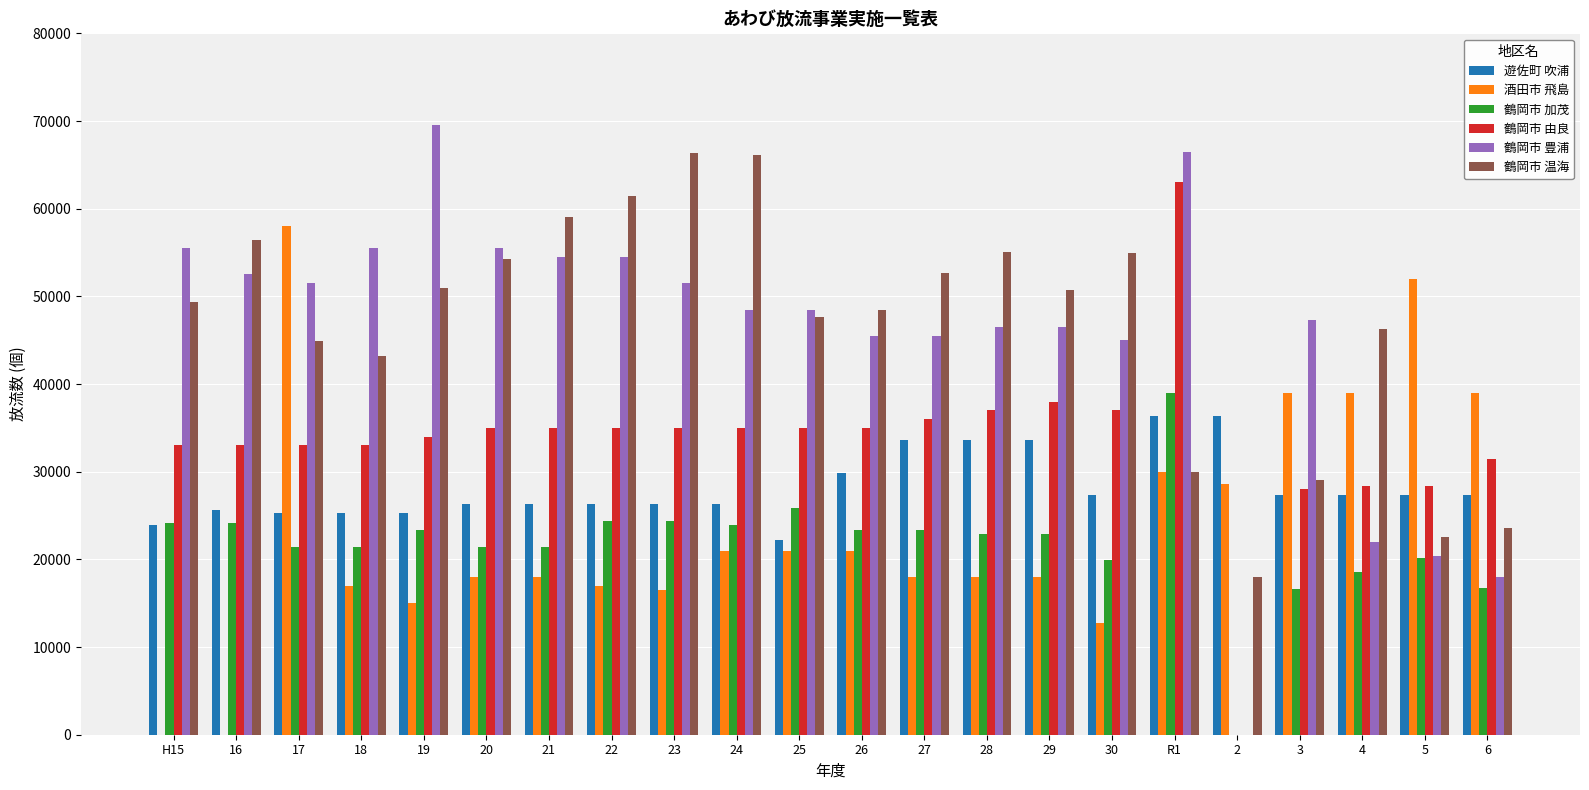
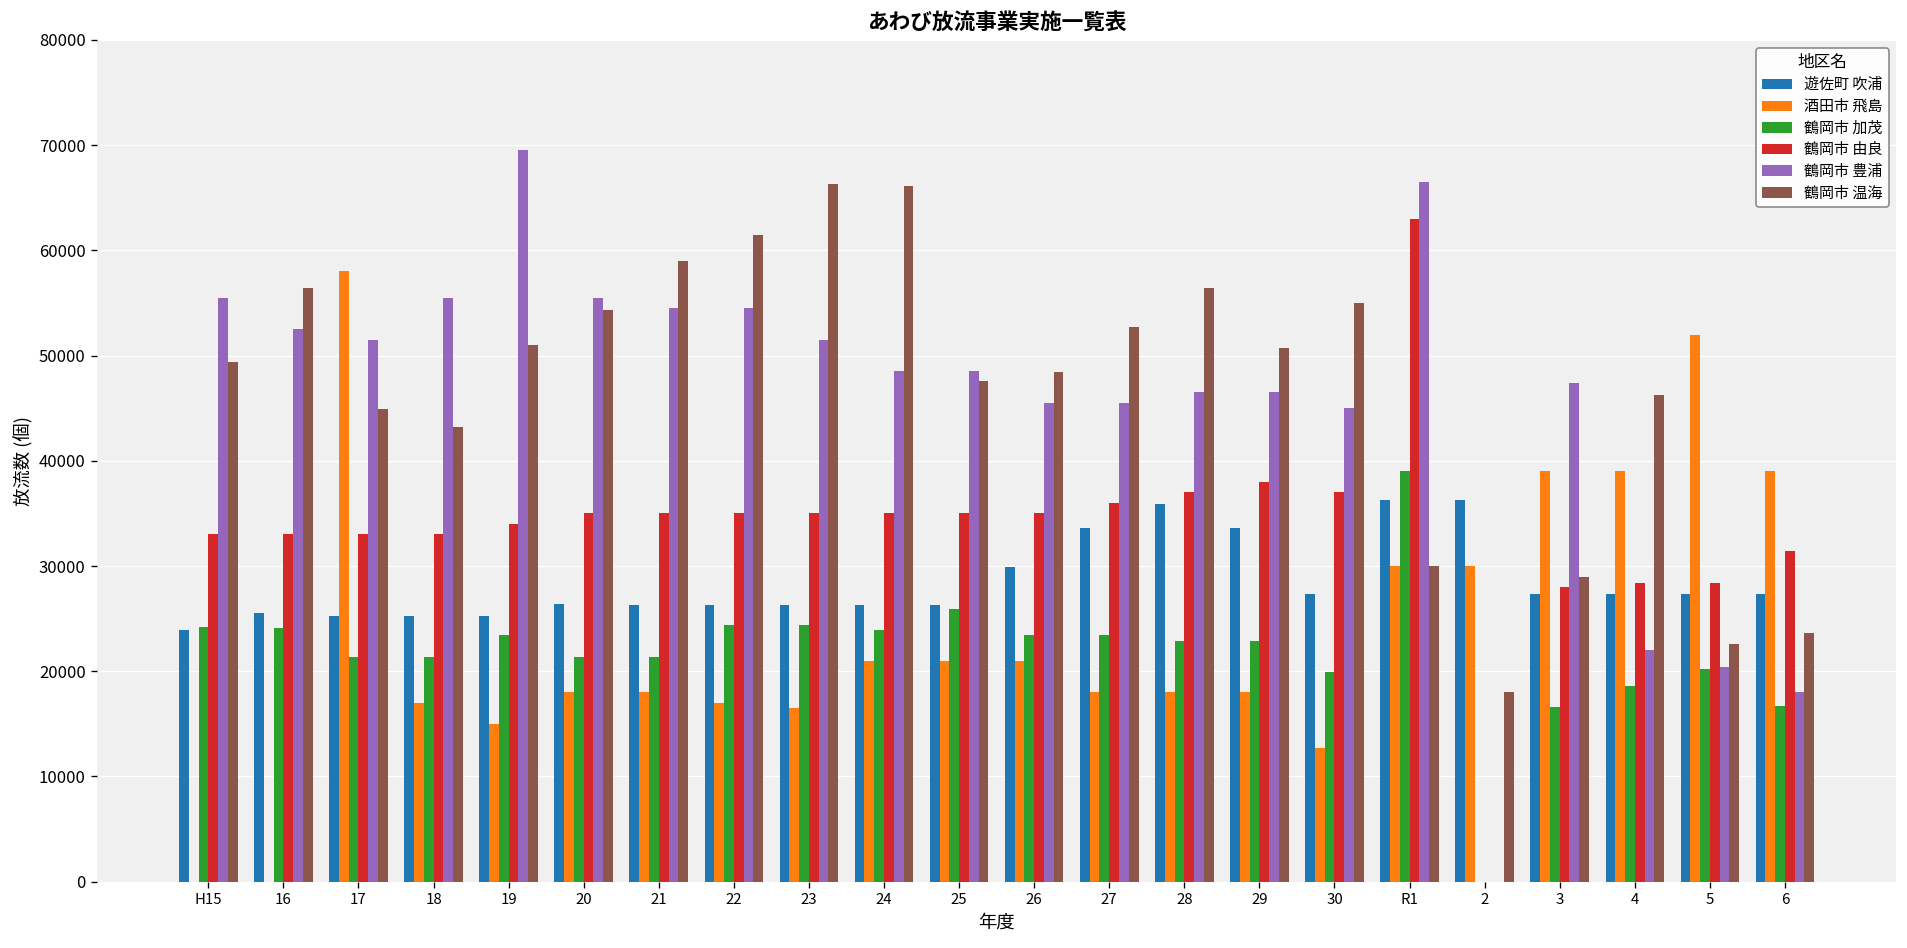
  {
    "遊佐町 吹浦": {
      "H15": 24000,
      "16": 26000,
      "17": 25000,
      "18": 25000,
      "19": 25000,
      "20": 26000,
      "21": 26000,
      "22": 26000,
      "23": 26000,
      "24": 26000,
-     "25": 22000,
+     "25": 26000,
      "26": 30000,
      "27": 34000,
-     "28": 34000,
+     "28": 36000,
      "29": 34000,
      "30": 27000,
      "R1": 36000,
      "2": 36000,
      "3": 27000,
      "4": 27000,
      "5": 27000,
      "6": 27000
    },
    "酒田市 飛島": {
      "H15": 0,
      "16": 0,
      "17": 58000,
      "18": 17000,
      "19": 15000,
      "20": 18000,
      "21": 18000,
      "22": 17000,
      "23": 17000,
      "24": 21000,
      "25": 21000,
      "26": 21000,
      "27": 18000,
      "28": 18000,
      "29": 18000,
      "30": 13000,
      "R1": 30000,
-     "2": 29000,
+     "2": 30000,
      "3": 39000,
      "4": 39000,
      "5": 52000,
      "6": 39000
    },
    "鶴岡市 加茂": {
      "H15": 24000,
      "16": 24000,
      "17": 21000,
      "18": 21000,
      "19": 23000,
      "20": 21000,
      "21": 21000,
      "22": 24000,
      "23": 24000,
      "24": 24000,
      "25": 26000,
      "26": 23000,
      "27": 23000,
      "28": 23000,
      "29": 23000,
      "30": 20000,
      "R1": 39000,
      "2": 0,
      "3": 17000,
      "4": 19000,
      "5": 20000,
      "6": 17000
    },
    "鶴岡市 由良": {
      "H15": 33000,
      "16": 33000,
      "17": 33000,
      "18": 33000,
      "19": 34000,
      "20": 35000,
      "21": 35000,
      "22": 35000,
      "23": 35000,
      "24": 35000,
      "25": 35000,
      "26": 35000,
      "27": 36000,
      "28": 37000,
      "29": 38000,
      "30": 37000,
      "R1": 63000,
      "2": 0,
      "3": 28000,
      "4": 28000,
      "5": 28000,
      "6": 31000
    },
    "鶴岡市 豊浦": {
      "H15": 56000,
      "16": 53000,
      "17": 52000,
      "18": 56000,
      "19": 70000,
      "20": 56000,
      "21": 55000,
      "22": 55000,
      "23": 52000,
      "24": 49000,
      "25": 49000,
      "26": 46000,
      "27": 46000,
      "28": 47000,
      "29": 47000,
      "30": 45000,
      "R1": 67000,
      "2": 0,
      "3": 47000,
      "4": 22000,
      "5": 20000,
      "6": 18000
    },
    "鶴岡市 温海": {
      "H15": 49000,
      "16": 56000,
      "17": 45000,
      "18": 43000,
      "19": 51000,
      "20": 54000,
      "21": 59000,
      "22": 62000,
      "23": 66000,
      "24": 66000,
      "25": 48000,
      "26": 48000,
      "27": 53000,
-     "28": 55000,
+     "28": 56000,
      "29": 51000,
      "30": 55000,
      "R1": 30000,
      "2": 18000,
      "3": 29000,
      "4": 46000,
      "5": 23000,
      "6": 24000
    }
  }
